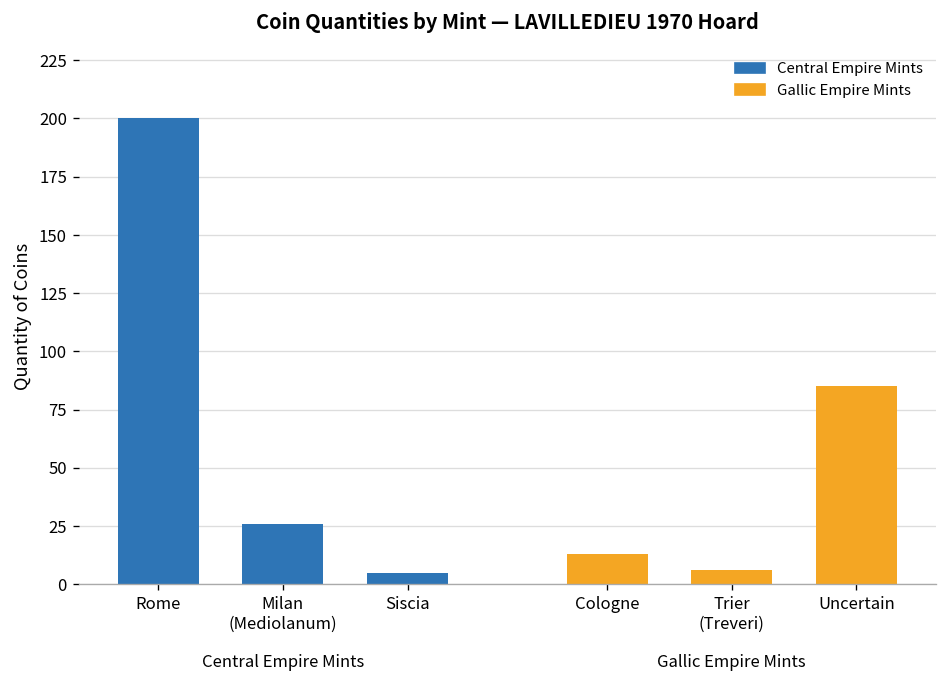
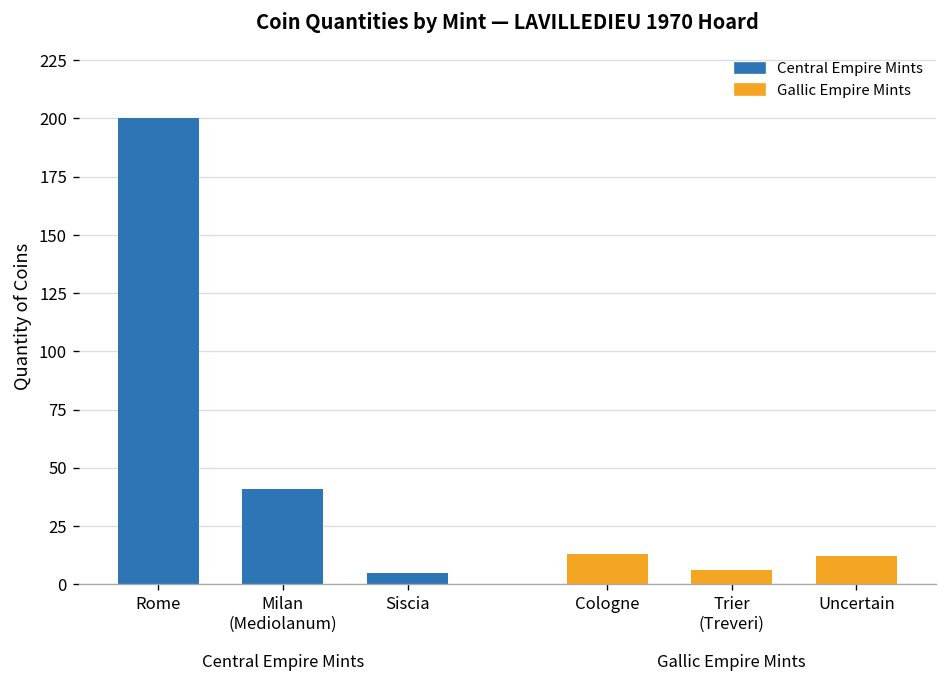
  {
    "Central Empire Mints": {
      "Rome": 200,
-     "Milan (Mediolanum)": 26,
+     "Milan (Mediolanum)": 41,
      "Siscia": 5
    },
    "Gallic Empire Mints": {
      "Cologne": 13,
      "Trier (Treveri)": 6,
-     "Uncertain": 85
+     "Uncertain": 12
    }
  }
